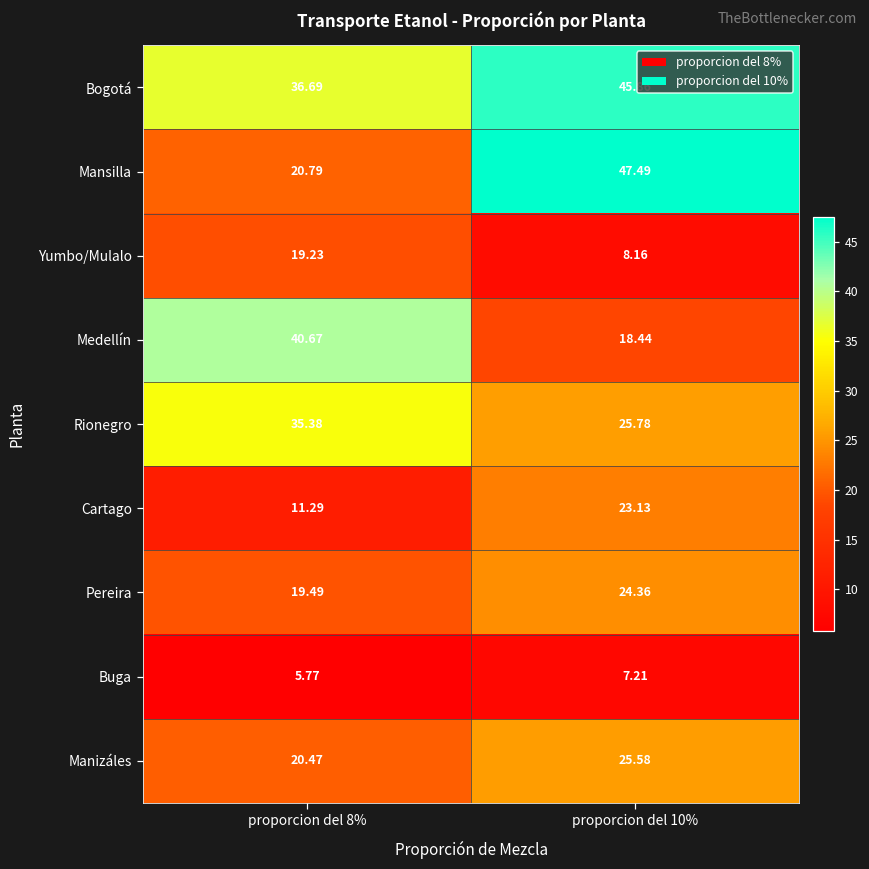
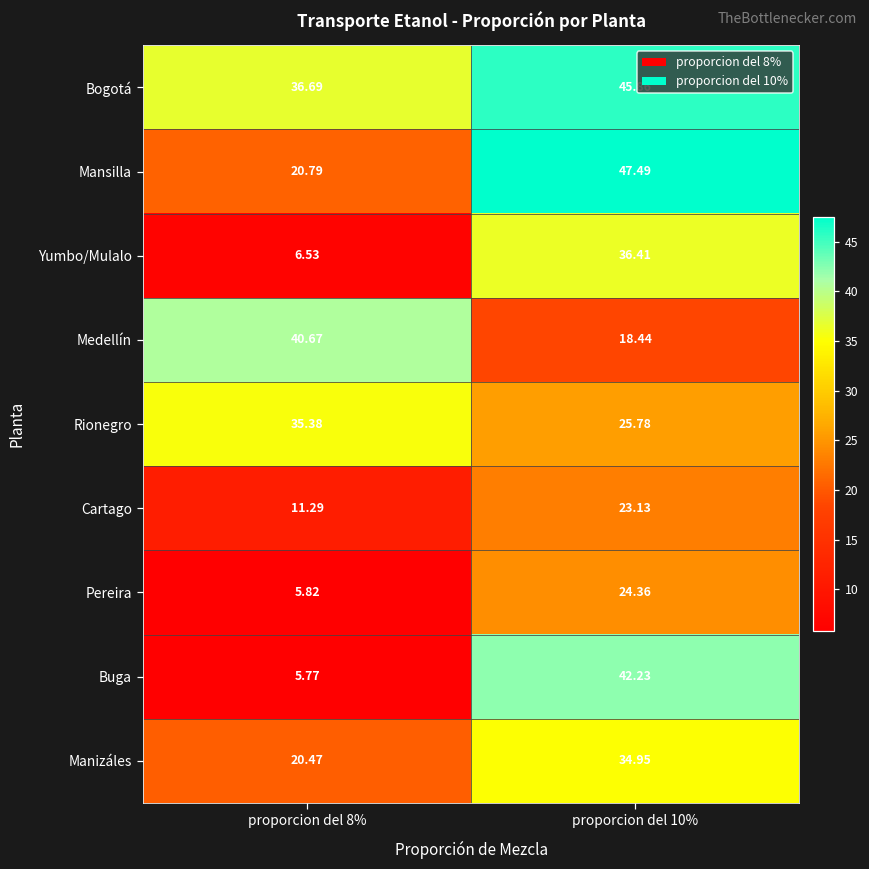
  {
    "Bogotá": {
      "proporcion del 8%": 36.69
    },
    "Mansilla": {
      "proporcion del 8%": 20.79,
      "proporcion del 10%": 47.49
    },
    "Yumbo/Mulalo": {
-     "proporcion del 8%": 19.23,
-     "proporcion del 10%": 8.16
+     "proporcion del 8%": 6.53,
+     "proporcion del 10%": 36.41
    },
    "Medellín": {
      "proporcion del 8%": 40.67,
      "proporcion del 10%": 18.44
    },
    "Rionegro": {
      "proporcion del 8%": 35.38,
      "proporcion del 10%": 25.78
    },
    "Cartago": {
      "proporcion del 8%": 11.29,
      "proporcion del 10%": 23.13
    },
    "Pereira": {
-     "proporcion del 8%": 19.49,
+     "proporcion del 8%": 5.82,
      "proporcion del 10%": 24.36
    },
    "Buga": {
      "proporcion del 8%": 5.77,
-     "proporcion del 10%": 7.21
+     "proporcion del 10%": 42.23
    },
    "Manizáles": {
      "proporcion del 8%": 20.47,
-     "proporcion del 10%": 25.58
+     "proporcion del 10%": 34.95
    }
  }
